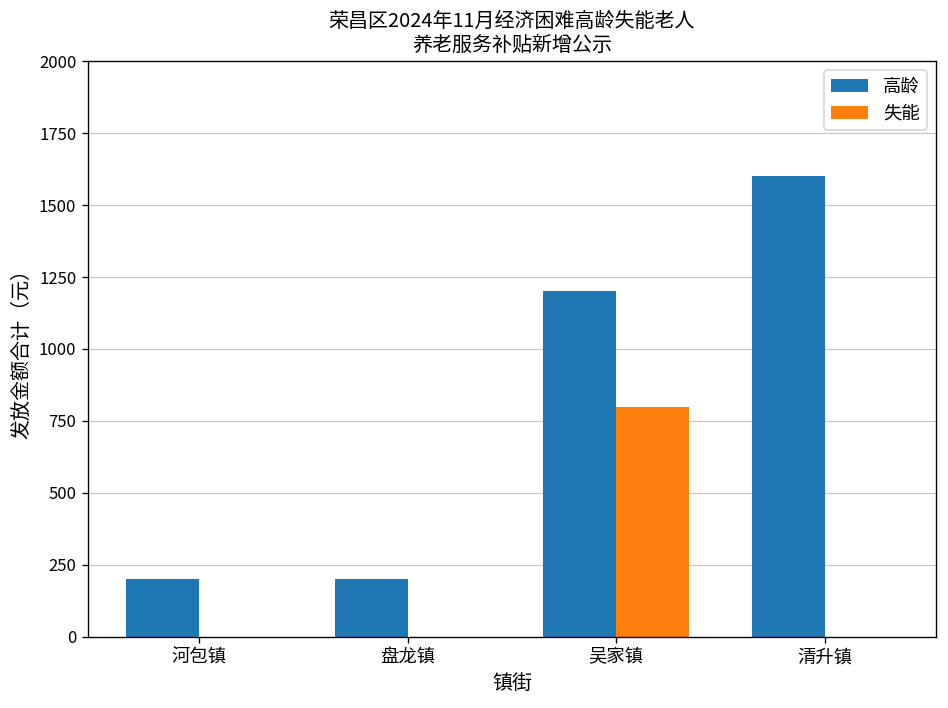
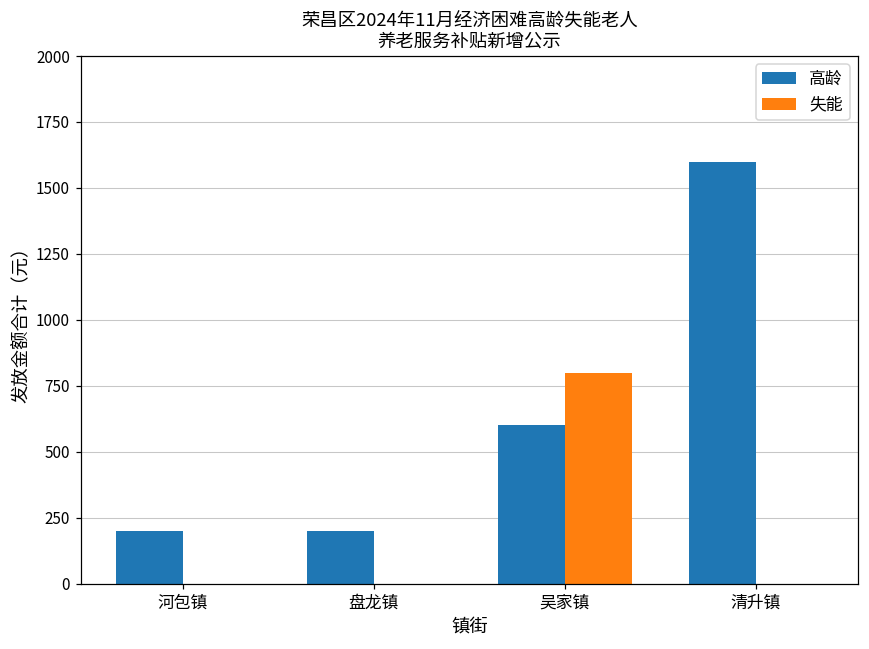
  {
    "高龄": {
      "河包镇": 200,
      "盘龙镇": 200,
-     "吴家镇": 1200,
+     "吴家镇": 600,
      "清升镇": 1600
    },
    "失能": {
      "河包镇": 0,
      "盘龙镇": 0,
      "吴家镇": 800,
      "清升镇": 0
    }
  }
